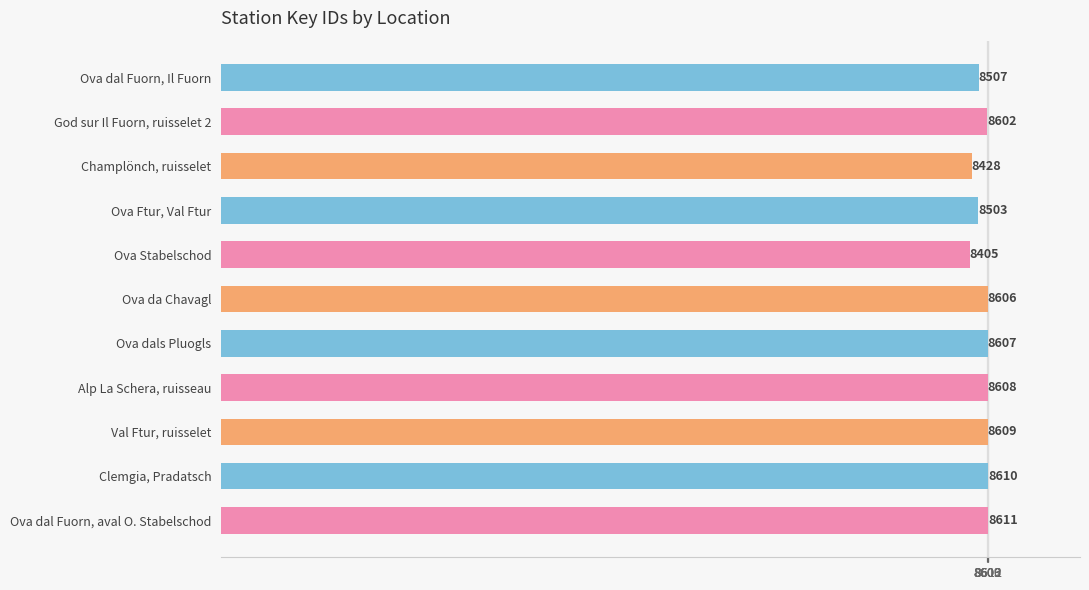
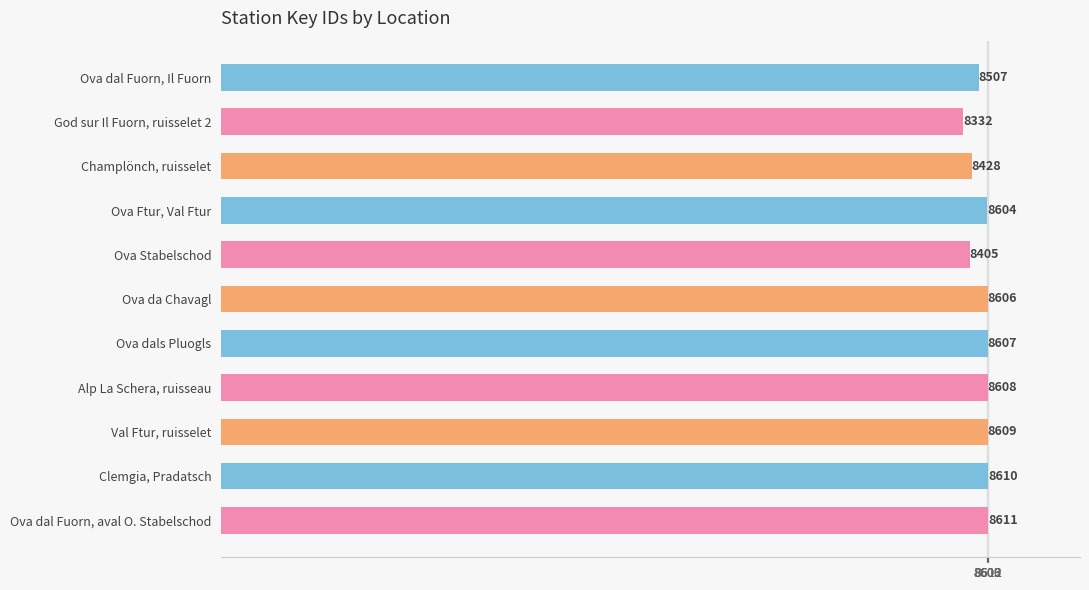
  {
    "Ova dal Fuorn, Il Fuorn": 8507,
-   "God sur Il Fuorn, ruisselet 2": 8602,
+   "God sur Il Fuorn, ruisselet 2": 8332,
    "Champlönch, ruisselet": 8428,
-   "Ova Ftur, Val Ftur": 8503,
+   "Ova Ftur, Val Ftur": 8604,
    "Ova Stabelschod": 8405,
    "Ova da Chavagl": 8606,
    "Ova dals Pluogls": 8607,
    "Alp La Schera, ruisseau": 8608,
    "Val Ftur, ruisselet": 8609,
    "Clemgia, Pradatsch": 8610,
    "Ova dal Fuorn, aval O. Stabelschod": 8611
  }
